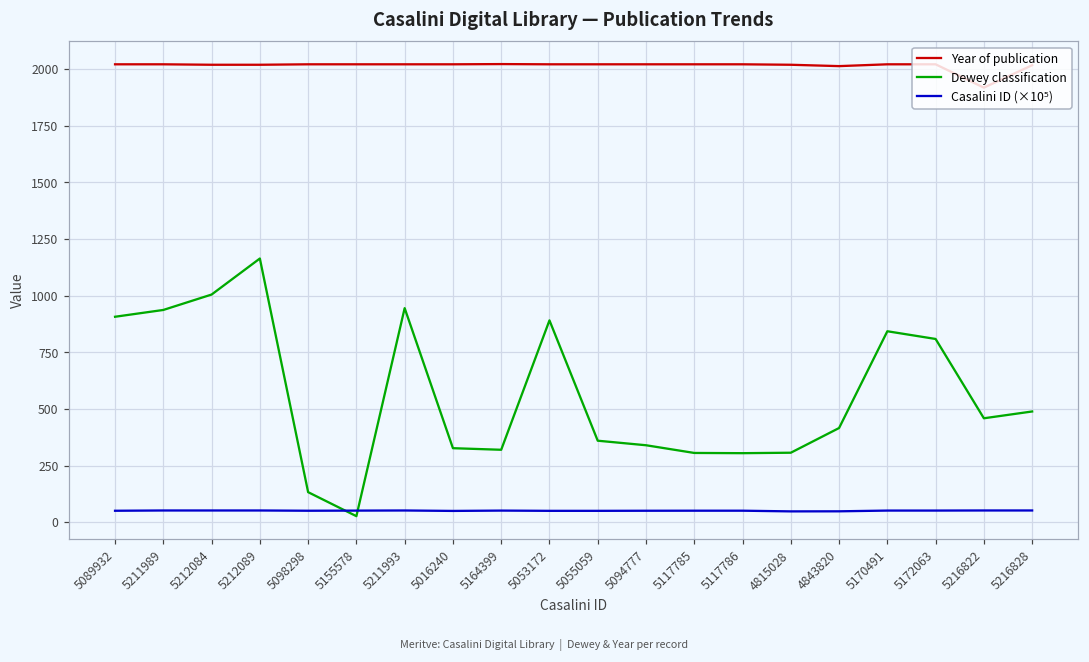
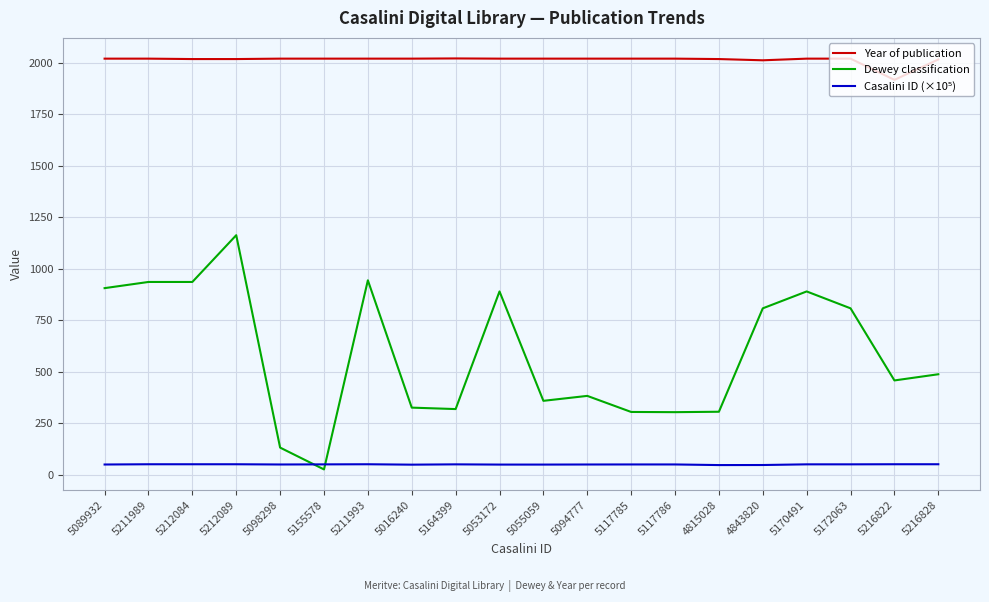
  {
    "Year of publication": {
      "5089932": 2020,
      "5211989": 2020,
      "5212084": 2020,
      "5212089": 2020,
      "5098298": 2020,
      "5155578": 2020,
      "5211993": 2020,
      "5016240": 2020,
      "5164399": 2020,
      "5053172": 2020,
      "5055059": 2020,
      "5094777": 2020,
      "5117785": 2020,
      "5117786": 2020,
      "4815028": 2020,
      "4843820": 2010,
      "5170491": 2020
    },
    "Dewey classification": {
      "5089932": 910,
      "5211989": 940,
-     "5212084": 1010,
+     "5212084": 940,
      "5212089": 1160,
      "5098298": 130,
      "5155578": 30,
      "5211993": 950,
      "5016240": 330,
      "5164399": 320,
      "5053172": 890,
      "5055059": 360,
-     "5094777": 340,
+     "5094777": 380,
      "5117785": 310,
      "5117786": 310,
      "4815028": 310,
-     "4843820": 420,
-     "5170491": 840,
+     "4843820": 810,
+     "5170491": 890,
      "5172063": 810,
      "5216822": 460,
      "5216828": 490
    },
    "Casalini ID (×10⁵)": {
      "5089932": 50,
      "5211989": 50,
      "5212084": 50,
      "5212089": 50,
      "5098298": 50,
      "5155578": 50,
      "5211993": 50,
      "5016240": 50,
      "5164399": 50,
      "5053172": 50,
      "5055059": 50,
      "5094777": 50,
      "5117785": 50,
      "5117786": 50,
      "4815028": 50,
      "4843820": 50,
      "5170491": 50,
      "5172063": 50,
      "5216822": 50,
      "5216828": 50
    }
  }
